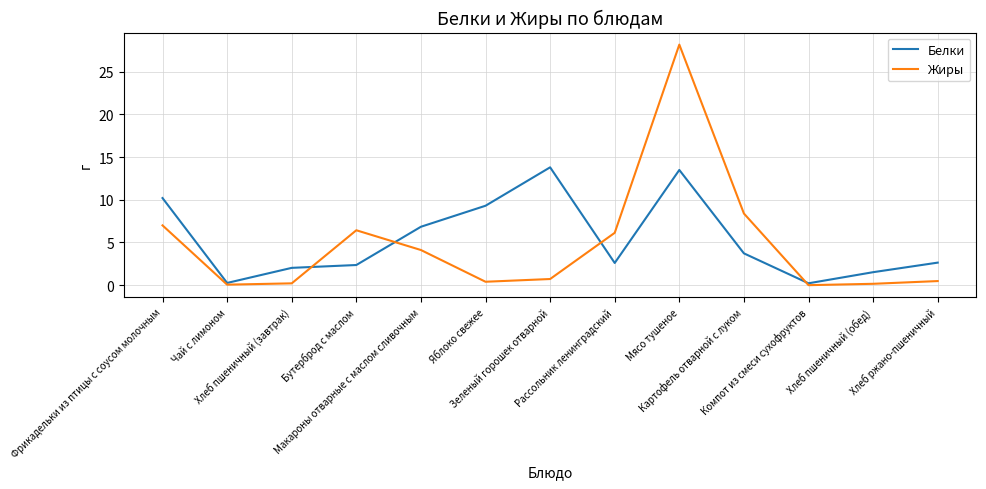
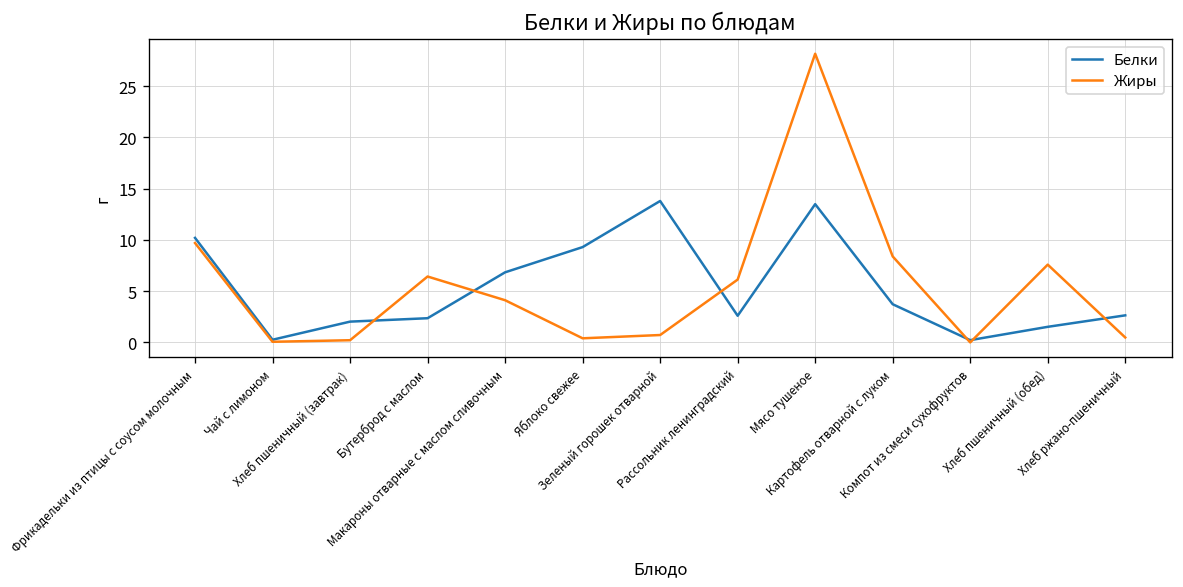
  {
    "Белки": {
      "Фрикадельки из птицы с соусом молочным": 10,
      "Хлеб пшеничный (завтрак)": 2,
      "Бутерброд с маслом": 2,
      "Макароны отварные с маслом сливочным": 7,
      "Яблоко свежее": 9,
      "Зеленый горошек отварной": 14,
      "Рассольник ленинградский": 3,
      "Мясо тушеное": 13,
      "Картофель отварной с луком": 4,
      "Хлеб пшеничный (обед)": 2,
      "Хлеб ржано-пшеничный": 3
    },
    "Жиры": {
-     "Фрикадельки из птицы с соусом молочным": 7,
+     "Фрикадельки из птицы с соусом молочным": 10,
      "Хлеб пшеничный (завтрак)": 0,
      "Бутерброд с маслом": 6,
      "Макароны отварные с маслом сливочным": 4,
      "Яблоко свежее": 0,
      "Зеленый горошек отварной": 1,
      "Рассольник ленинградский": 6,
      "Мясо тушеное": 28,
      "Картофель отварной с луком": 8,
-     "Хлеб пшеничный (обед)": 0,
+     "Хлеб пшеничный (обед)": 8,
      "Хлеб ржано-пшеничный": 0
    }
  }
